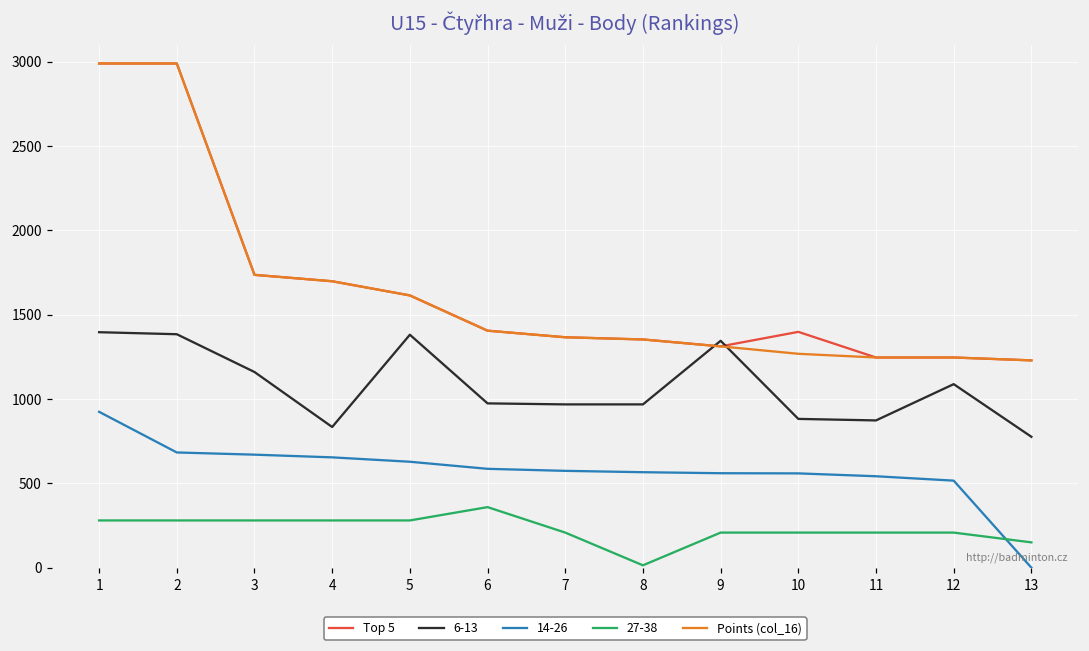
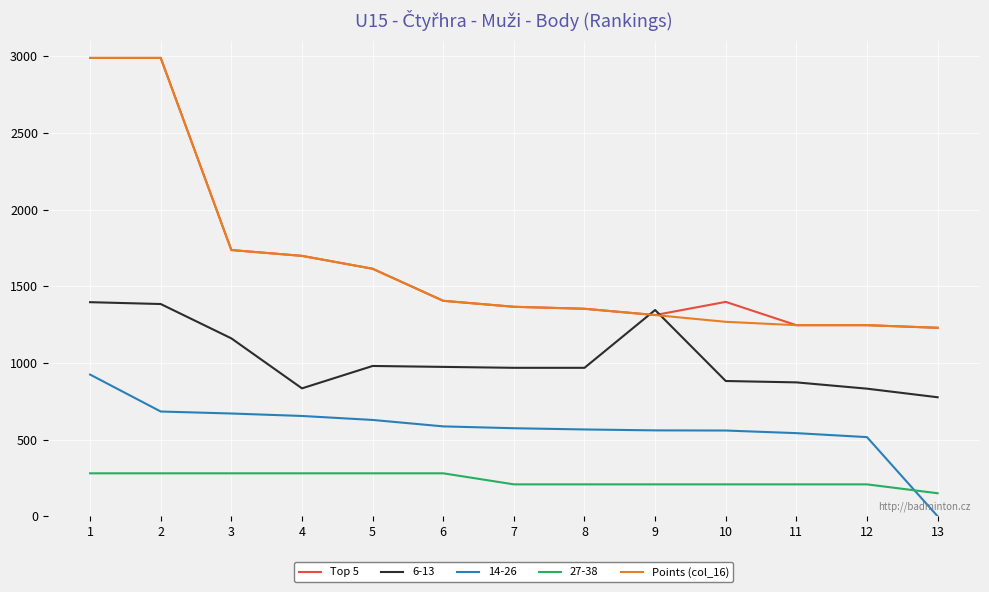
  {
    "6-13": {
      "1": 1400,
      "2": 1380,
      "3": 1160,
      "4": 830,
-     "5": 1380,
+     "5": 980,
      "6": 970,
      "7": 970,
      "8": 970,
      "9": 1350,
      "10": 880,
      "11": 870,
-     "12": 1090,
+     "12": 830,
      "13": 780
    },
    "14-26": {
      "1": 920,
      "2": 680,
      "3": 670,
      "4": 650,
      "5": 630,
      "6": 590,
      "7": 570,
      "8": 570,
      "9": 560,
      "10": 560,
      "11": 540,
      "12": 520,
      "13": 0
    },
    "27-38": {
      "1": 280,
      "2": 280,
      "3": 280,
      "4": 280,
      "5": 280,
-     "6": 360,
+     "6": 280,
      "7": 210,
-     "8": 10,
+     "8": 210,
      "9": 210,
      "10": 210,
      "11": 210,
      "12": 210,
      "13": 150
    }
  }
